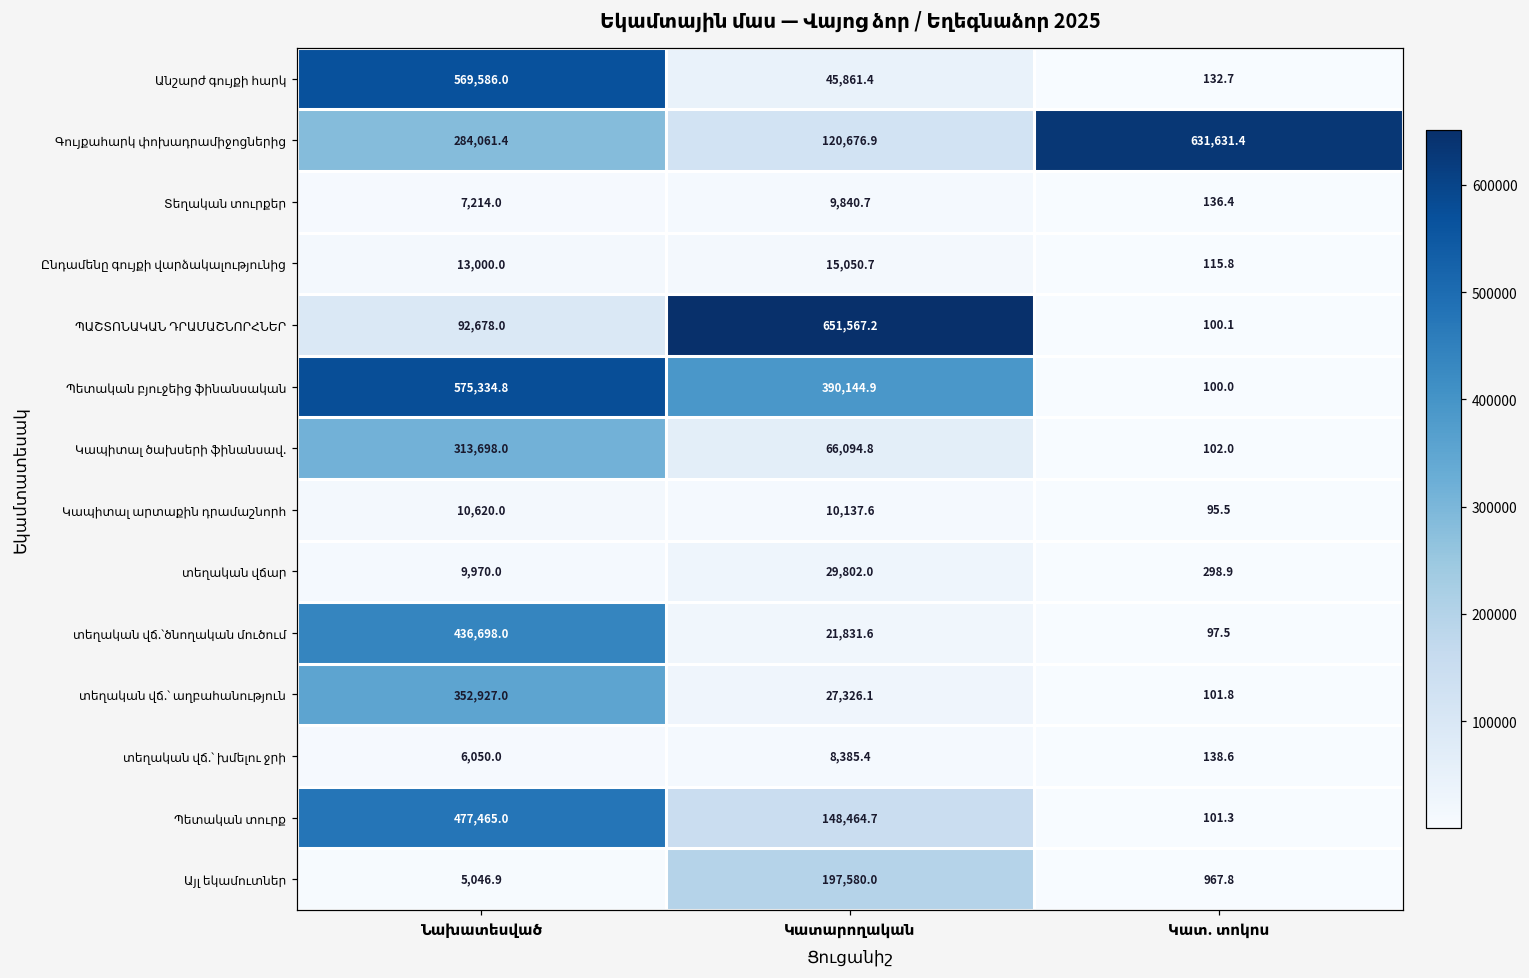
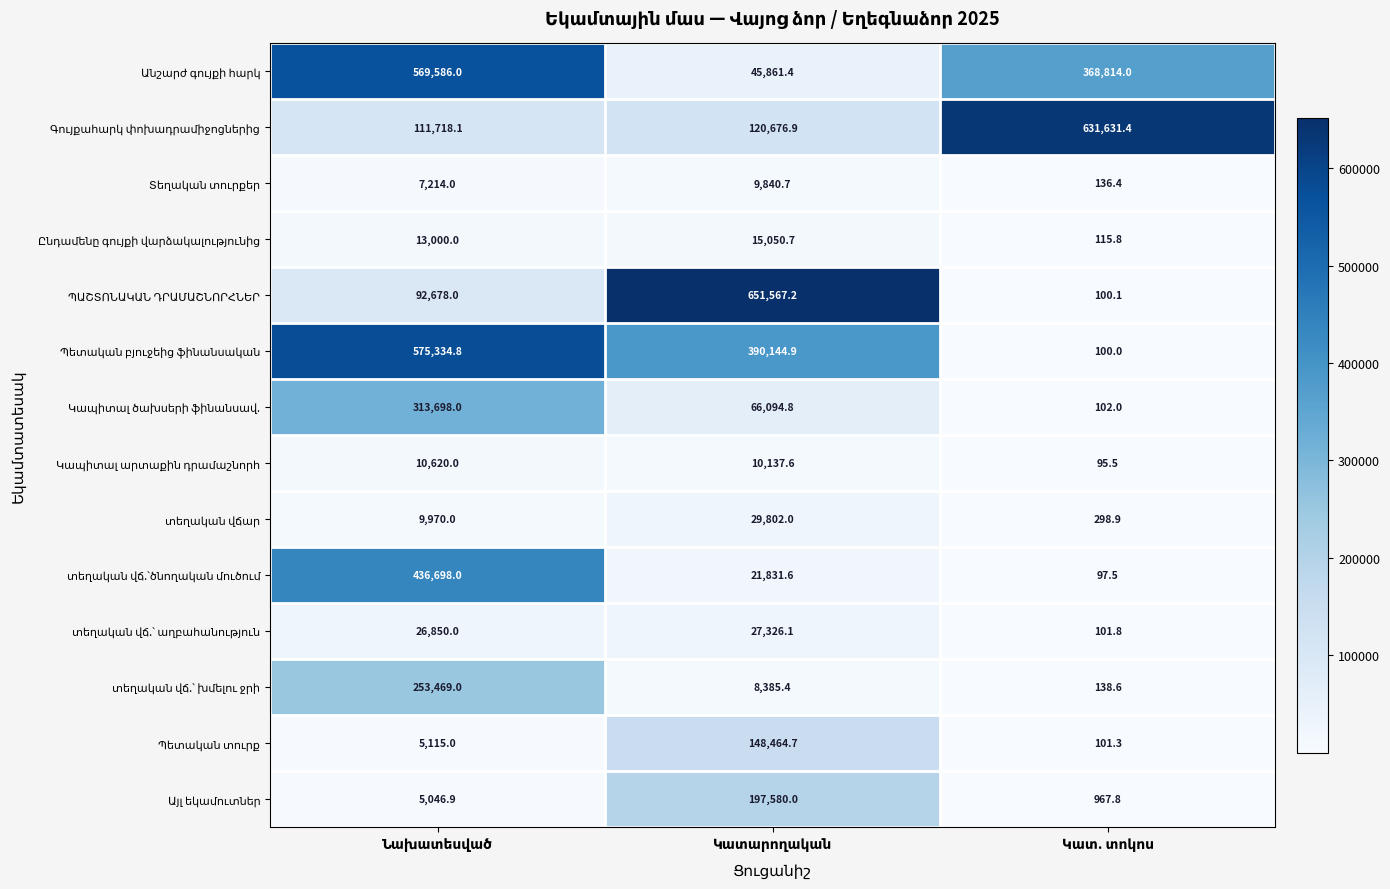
  {
    "Անշարժ գույքի հարկ": {
      "Նախատեսված": "569,586.0",
      "Կատարողական": "45,861.4",
-     "Կատ. տոկոս": "132.7"
+     "Կատ. տոկոս": "368,814.0"
    },
    "Գույքահարկ փոխադրամիջոցներից": {
-     "Նախատեսված": "284,061.4",
+     "Նախատեսված": "111,718.1",
      "Կատարողական": "120,676.9",
      "Կատ. տոկոս": "631,631.4"
    },
    "Տեղական տուրքեր": {
      "Նախատեսված": "7,214.0",
      "Կատարողական": "9,840.7",
      "Կատ. տոկոս": "136.4"
    },
    "Ընդամենը գույքի վարձակալությունից": {
      "Նախատեսված": "13,000.0",
      "Կատարողական": "15,050.7",
      "Կատ. տոկոս": "115.8"
    },
    "ՊԱՇՏՈՆԱԿԱՆ ԴՐԱՄԱՇՆՈՐՀՆԵՐ": {
      "Նախատեսված": "92,678.0",
      "Կատարողական": "651,567.2",
      "Կատ. տոկոս": "100.1"
    },
    "Պետական բյուջեից ֆինանսական": {
      "Նախատեսված": "575,334.8",
      "Կատարողական": "390,144.9",
      "Կատ. տոկոս": "100.0"
    },
    "Կապիտալ ծախսերի ֆինանսավ.": {
      "Նախատեսված": "313,698.0",
      "Կատարողական": "66,094.8",
      "Կատ. տոկոս": "102.0"
    },
    "Կապիտալ արտաքին դրամաշնորհ": {
      "Նախատեսված": "10,620.0",
      "Կատարողական": "10,137.6",
      "Կատ. տոկոս": "95.5"
    },
    "տեղական վճար": {
      "Նախատեսված": "9,970.0",
      "Կատարողական": "29,802.0",
      "Կատ. տոկոս": "298.9"
    },
    "տեղական վճ.՝ծնողական մուծում": {
      "Նախատեսված": "436,698.0",
      "Կատարողական": "21,831.6",
      "Կատ. տոկոս": "97.5"
    },
    "տեղական վճ.՝ աղբահանություն": {
-     "Նախատեսված": "352,927.0",
+     "Նախատեսված": "26,850.0",
      "Կատարողական": "27,326.1",
      "Կատ. տոկոս": "101.8"
    },
    "տեղական վճ.՝ խմելու ջրի": {
-     "Նախատեսված": "6,050.0",
+     "Նախատեսված": "253,469.0",
      "Կատարողական": "8,385.4",
      "Կատ. տոկոս": "138.6"
    },
    "Պետական տուրք": {
-     "Նախատեսված": "477,465.0",
+     "Նախատեսված": "5,115.0",
      "Կատարողական": "148,464.7",
      "Կատ. տոկոս": "101.3"
    },
    "Այլ եկամուտներ": {
      "Նախատեսված": "5,046.9",
      "Կատարողական": "197,580.0",
      "Կատ. տոկոս": "967.8"
    }
  }
